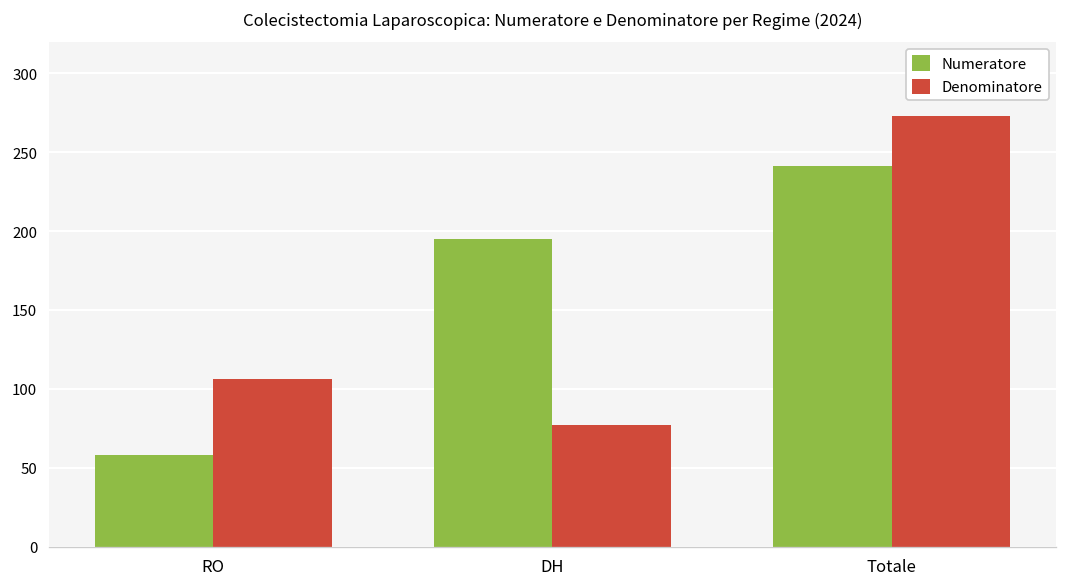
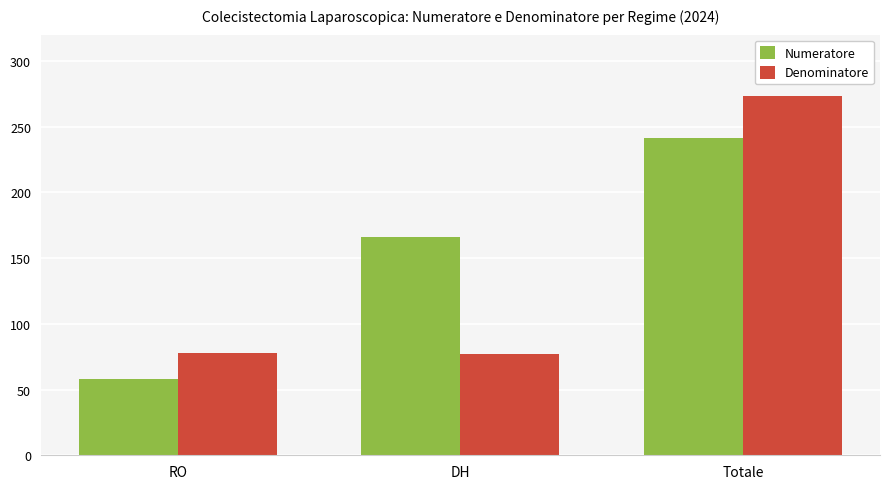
  {
    "Numeratore": {
      "RO": 58,
-     "DH": 195,
+     "DH": 166,
      "Totale": 241
    },
    "Denominatore": {
-     "RO": 106,
+     "RO": 78,
      "DH": 77,
      "Totale": 273
    }
  }
